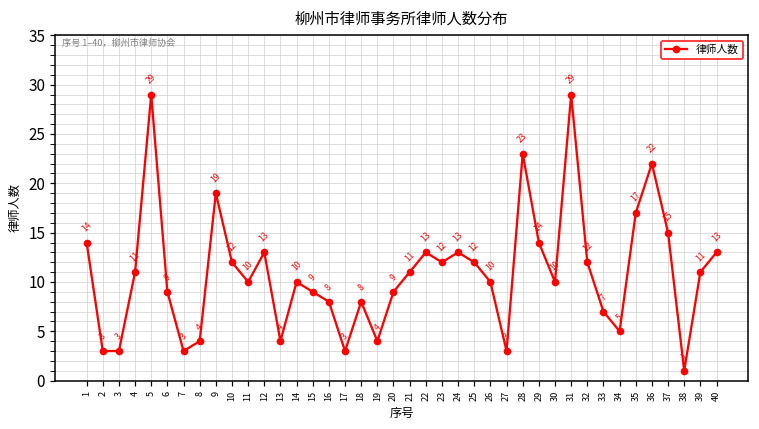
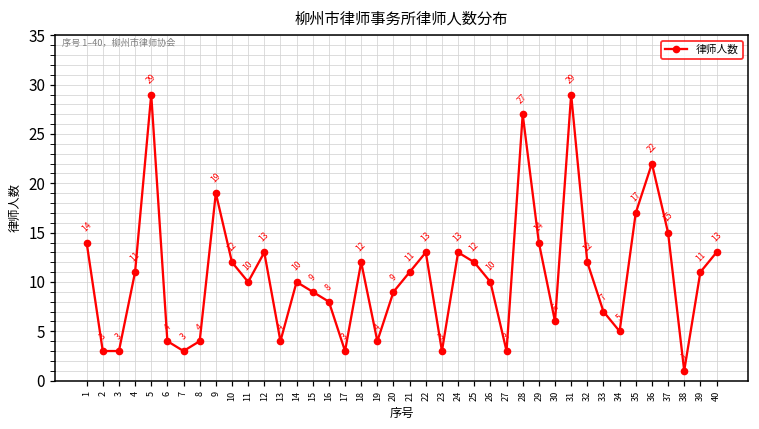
  {
    "1": 14,
    "2": 3,
    "3": 3,
    "4": 11,
    "5": 29,
-   "6": 9,
+   "6": 4,
    "7": 3,
    "8": 4,
    "9": 19,
    "10": 12,
    "11": 10,
    "12": 13,
    "13": 4,
    "14": 10,
    "15": 9,
    "16": 8,
    "17": 3,
-   "18": 8,
+   "18": 12,
    "19": 4,
    "20": 9,
    "21": 11,
    "22": 13,
-   "23": 12,
+   "23": 3,
    "24": 13,
    "25": 12,
    "26": 10,
    "27": 3,
-   "28": 23,
+   "28": 27,
    "29": 14,
-   "30": 10,
+   "30": 6,
    "31": 29,
    "32": 12,
    "33": 7,
    "34": 5,
    "35": 17,
    "36": 22,
    "37": 15,
    "38": 1,
    "39": 11,
    "40": 13
  }
